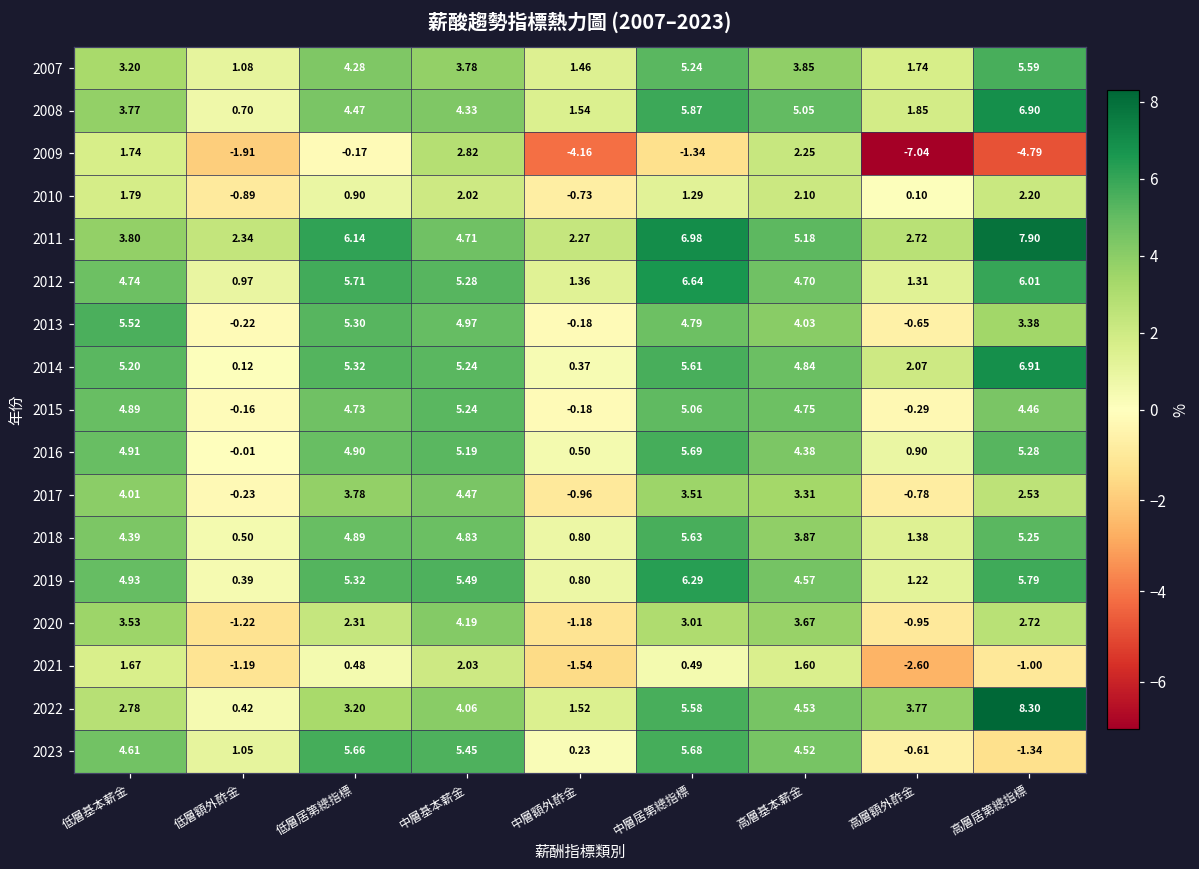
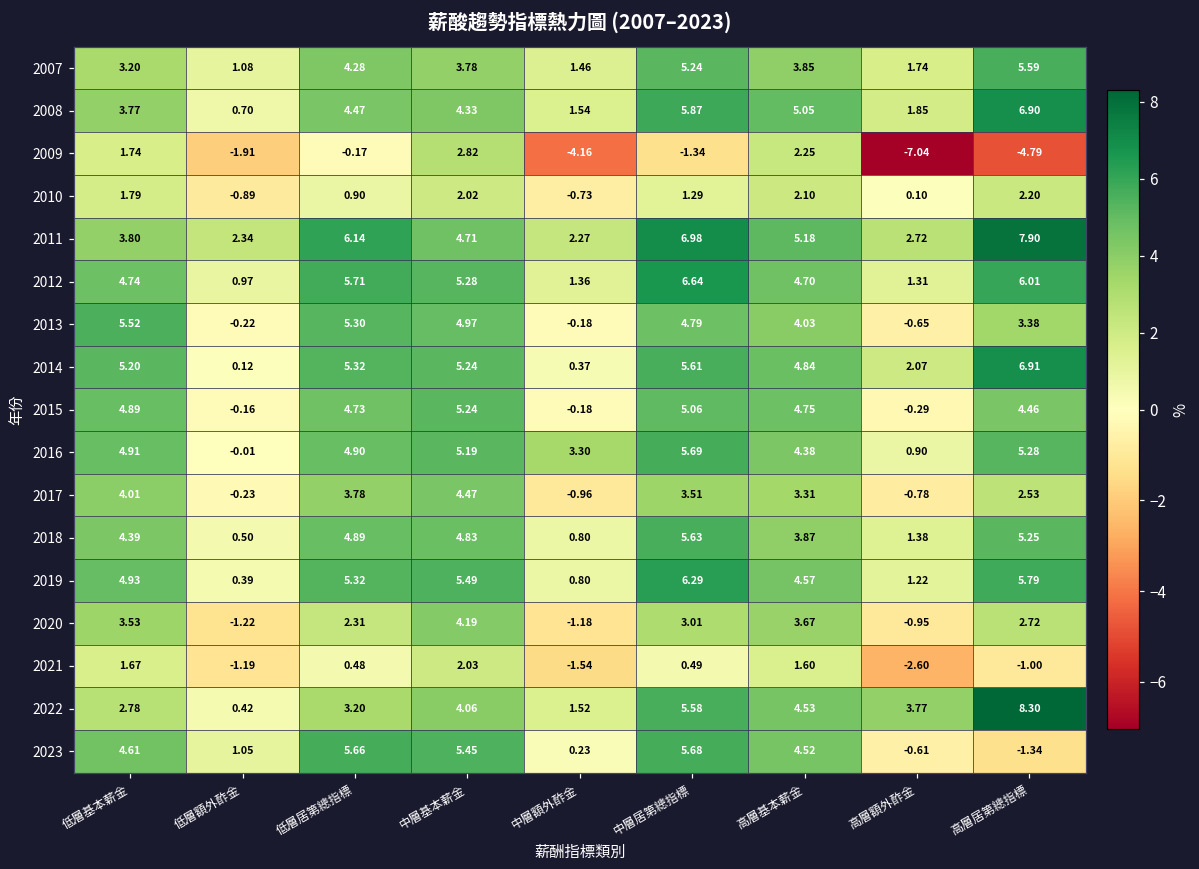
  {
    "2007": {
      "低層基本薪金": 3.20,
      "低層額外酢金": 1.08,
      "低層居第總指標": 4.28,
      "中層基本薪金": 3.78,
      "中層額外酢金": 1.46,
      "中層居第總指標": 5.24,
      "高層基本薪金": 3.85,
      "高層額外酢金": 1.74,
      "高層居第總指標": 5.59
    },
    "2008": {
      "低層基本薪金": 3.77,
      "低層額外酢金": 0.70,
      "低層居第總指標": 4.47,
      "中層基本薪金": 4.33,
      "中層額外酢金": 1.54,
      "中層居第總指標": 5.87,
      "高層基本薪金": 5.05,
      "高層額外酢金": 1.85,
      "高層居第總指標": 6.90
    },
    "2009": {
      "低層基本薪金": 1.74,
      "低層額外酢金": -1.91,
      "低層居第總指標": -0.17,
      "中層基本薪金": 2.82,
      "中層額外酢金": -4.16,
      "中層居第總指標": -1.34,
      "高層基本薪金": 2.25,
      "高層額外酢金": -7.04,
      "高層居第總指標": -4.79
    },
    "2010": {
      "低層基本薪金": 1.79,
      "低層額外酢金": -0.89,
      "低層居第總指標": 0.90,
      "中層基本薪金": 2.02,
      "中層額外酢金": -0.73,
      "中層居第總指標": 1.29,
      "高層基本薪金": 2.10,
      "高層額外酢金": 0.10,
      "高層居第總指標": 2.20
    },
    "2011": {
      "低層基本薪金": 3.80,
      "低層額外酢金": 2.34,
      "低層居第總指標": 6.14,
      "中層基本薪金": 4.71,
      "中層額外酢金": 2.27,
      "中層居第總指標": 6.98,
      "高層基本薪金": 5.18,
      "高層額外酢金": 2.72,
      "高層居第總指標": 7.90
    },
    "2012": {
      "低層基本薪金": 4.74,
      "低層額外酢金": 0.97,
      "低層居第總指標": 5.71,
      "中層基本薪金": 5.28,
      "中層額外酢金": 1.36,
      "中層居第總指標": 6.64,
      "高層基本薪金": 4.70,
      "高層額外酢金": 1.31,
      "高層居第總指標": 6.01
    },
    "2013": {
      "低層基本薪金": 5.52,
      "低層額外酢金": -0.22,
      "低層居第總指標": 5.30,
      "中層基本薪金": 4.97,
      "中層額外酢金": -0.18,
      "中層居第總指標": 4.79,
      "高層基本薪金": 4.03,
      "高層額外酢金": -0.65,
      "高層居第總指標": 3.38
    },
    "2014": {
      "低層基本薪金": 5.20,
      "低層額外酢金": 0.12,
      "低層居第總指標": 5.32,
      "中層基本薪金": 5.24,
      "中層額外酢金": 0.37,
      "中層居第總指標": 5.61,
      "高層基本薪金": 4.84,
      "高層額外酢金": 2.07,
      "高層居第總指標": 6.91
    },
    "2015": {
      "低層基本薪金": 4.89,
      "低層額外酢金": -0.16,
      "低層居第總指標": 4.73,
      "中層基本薪金": 5.24,
      "中層額外酢金": -0.18,
      "中層居第總指標": 5.06,
      "高層基本薪金": 4.75,
      "高層額外酢金": -0.29,
      "高層居第總指標": 4.46
    },
    "2016": {
      "低層基本薪金": 4.91,
      "低層額外酢金": -0.01,
      "低層居第總指標": 4.90,
      "中層基本薪金": 5.19,
-     "中層額外酢金": 0.50,
+     "中層額外酢金": 3.30,
      "中層居第總指標": 5.69,
      "高層基本薪金": 4.38,
      "高層額外酢金": 0.90,
      "高層居第總指標": 5.28
    },
    "2017": {
      "低層基本薪金": 4.01,
      "低層額外酢金": -0.23,
      "低層居第總指標": 3.78,
      "中層基本薪金": 4.47,
      "中層額外酢金": -0.96,
      "中層居第總指標": 3.51,
      "高層基本薪金": 3.31,
      "高層額外酢金": -0.78,
      "高層居第總指標": 2.53
    },
    "2018": {
      "低層基本薪金": 4.39,
      "低層額外酢金": 0.50,
      "低層居第總指標": 4.89,
      "中層基本薪金": 4.83,
      "中層額外酢金": 0.80,
      "中層居第總指標": 5.63,
      "高層基本薪金": 3.87,
      "高層額外酢金": 1.38,
      "高層居第總指標": 5.25
    },
    "2019": {
      "低層基本薪金": 4.93,
      "低層額外酢金": 0.39,
      "低層居第總指標": 5.32,
      "中層基本薪金": 5.49,
      "中層額外酢金": 0.80,
      "中層居第總指標": 6.29,
      "高層基本薪金": 4.57,
      "高層額外酢金": 1.22,
      "高層居第總指標": 5.79
    },
    "2020": {
      "低層基本薪金": 3.53,
      "低層額外酢金": -1.22,
      "低層居第總指標": 2.31,
      "中層基本薪金": 4.19,
      "中層額外酢金": -1.18,
      "中層居第總指標": 3.01,
      "高層基本薪金": 3.67,
      "高層額外酢金": -0.95,
      "高層居第總指標": 2.72
    },
    "2021": {
      "低層基本薪金": 1.67,
      "低層額外酢金": -1.19,
      "低層居第總指標": 0.48,
      "中層基本薪金": 2.03,
      "中層額外酢金": -1.54,
      "中層居第總指標": 0.49,
      "高層基本薪金": 1.60,
      "高層額外酢金": -2.60,
      "高層居第總指標": -1.00
    },
    "2022": {
      "低層基本薪金": 2.78,
      "低層額外酢金": 0.42,
      "低層居第總指標": 3.20,
      "中層基本薪金": 4.06,
      "中層額外酢金": 1.52,
      "中層居第總指標": 5.58,
      "高層基本薪金": 4.53,
      "高層額外酢金": 3.77,
      "高層居第總指標": 8.30
    },
    "2023": {
      "低層基本薪金": 4.61,
      "低層額外酢金": 1.05,
      "低層居第總指標": 5.66,
      "中層基本薪金": 5.45,
      "中層額外酢金": 0.23,
      "中層居第總指標": 5.68,
      "高層基本薪金": 4.52,
      "高層額外酢金": -0.61,
      "高層居第總指標": -1.34
    }
  }
